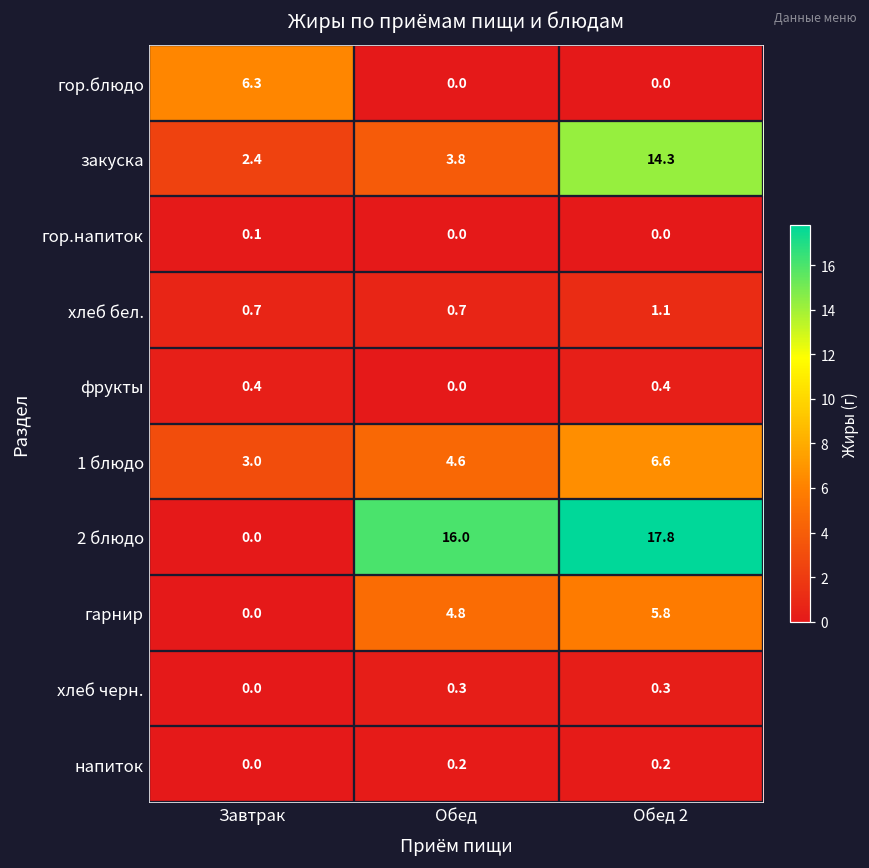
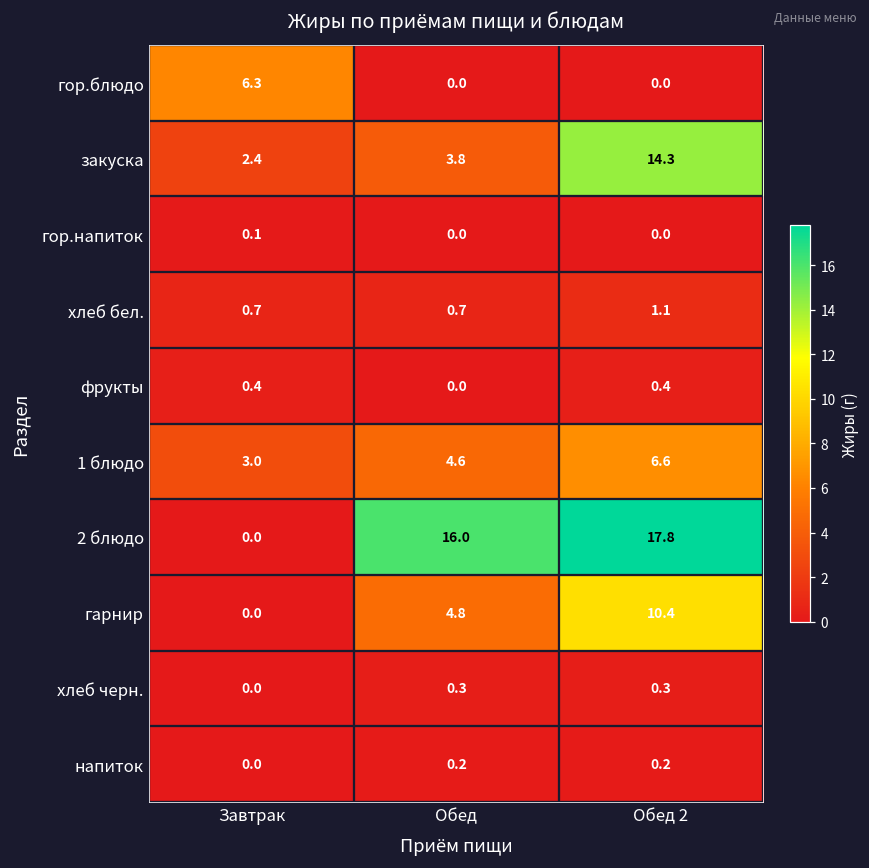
  {
    "гор.блюдо": {
      "Завтрак": 6.3,
      "Обед": 0.0,
      "Обед 2": 0.0
    },
    "закуска": {
      "Завтрак": 2.4,
      "Обед": 3.8,
      "Обед 2": 14.3
    },
    "гор.напиток": {
      "Завтрак": 0.1,
      "Обед": 0.0,
      "Обед 2": 0.0
    },
    "хлеб бел.": {
      "Завтрак": 0.7,
      "Обед": 0.7,
      "Обед 2": 1.1
    },
    "фрукты": {
      "Завтрак": 0.4,
      "Обед": 0.0,
      "Обед 2": 0.4
    },
    "1 блюдо": {
      "Завтрак": 3.0,
      "Обед": 4.6,
      "Обед 2": 6.6
    },
    "2 блюдо": {
      "Завтрак": 0.0,
      "Обед": 16.0,
      "Обед 2": 17.8
    },
    "гарнир": {
      "Завтрак": 0.0,
      "Обед": 4.8,
-     "Обед 2": 5.8
+     "Обед 2": 10.4
    },
    "хлеб черн.": {
      "Завтрак": 0.0,
      "Обед": 0.3,
      "Обед 2": 0.3
    },
    "напиток": {
      "Завтрак": 0.0,
      "Обед": 0.2,
      "Обед 2": 0.2
    }
  }
